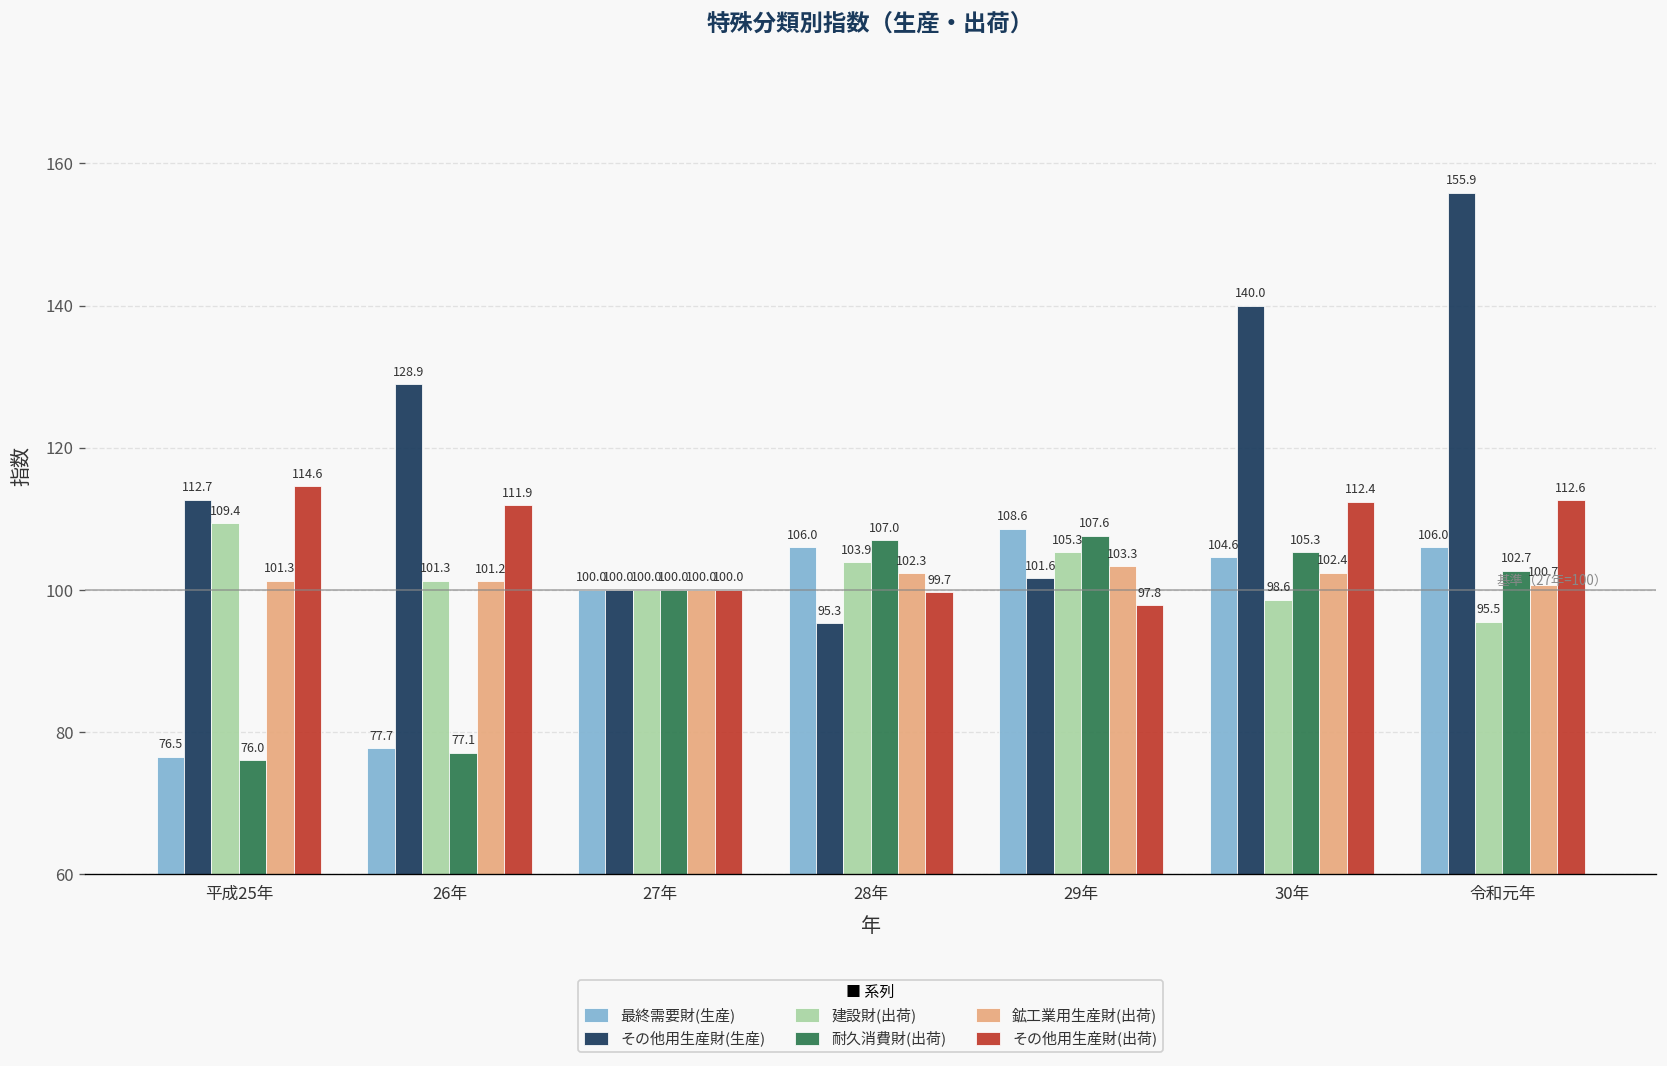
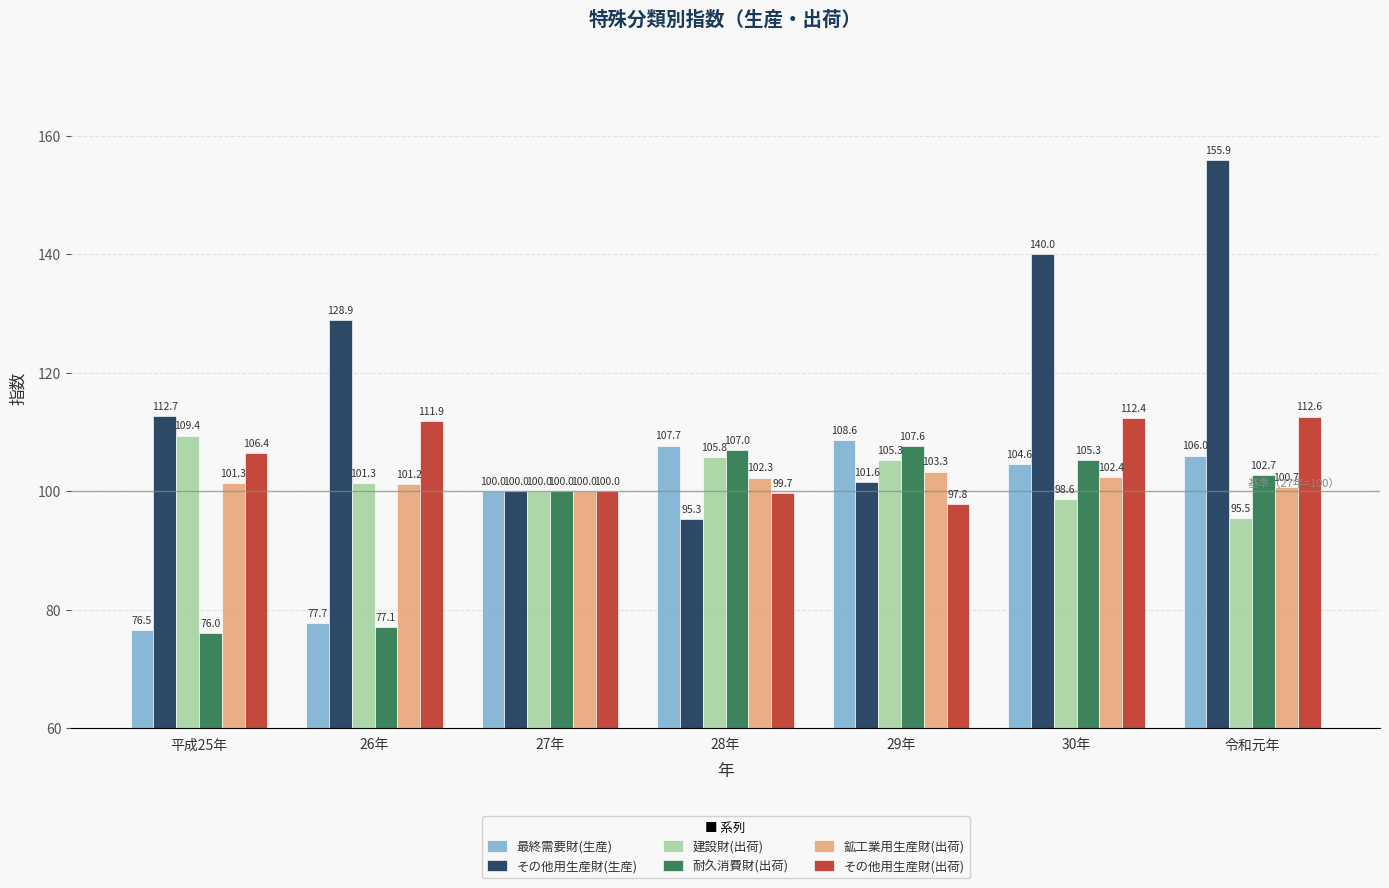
  {
    "最終需要財(生産)": {
      "平成25年": 76.5,
      "26年": 77.7,
      "27年": 100.0,
-     "28年": 106.0,
+     "28年": 107.7,
      "29年": 108.6,
      "30年": 104.6,
      "令和元年": 106.0
    },
    "その他用生産財(生産)": {
      "平成25年": 112.7,
      "26年": 128.9,
      "27年": 100.0,
      "28年": 95.3,
      "29年": 101.6,
      "30年": 140.0,
      "令和元年": 155.9
    },
    "建設財(出荷)": {
      "平成25年": 109.4,
      "26年": 101.3,
      "27年": 100.0,
-     "28年": 103.9,
+     "28年": 105.8,
      "29年": 105.3,
      "30年": 98.6,
      "令和元年": 95.5
    },
    "耐久消費財(出荷)": {
      "平成25年": 76.0,
      "26年": 77.1,
      "27年": 100.0,
      "28年": 107.0,
      "29年": 107.6,
      "30年": 105.3,
      "令和元年": 102.7
    },
    "鉱工業用生産財(出荷)": {
      "平成25年": 101.3,
      "26年": 101.2,
      "27年": 100.0,
      "28年": 102.3,
      "29年": 103.3,
      "30年": 102.4
    },
    "その他用生産財(出荷)": {
-     "平成25年": 114.6,
+     "平成25年": 106.4,
      "26年": 111.9,
      "27年": 100.0,
      "28年": 99.7,
      "29年": 97.8,
      "30年": 112.4,
      "令和元年": 112.6
    }
  }
